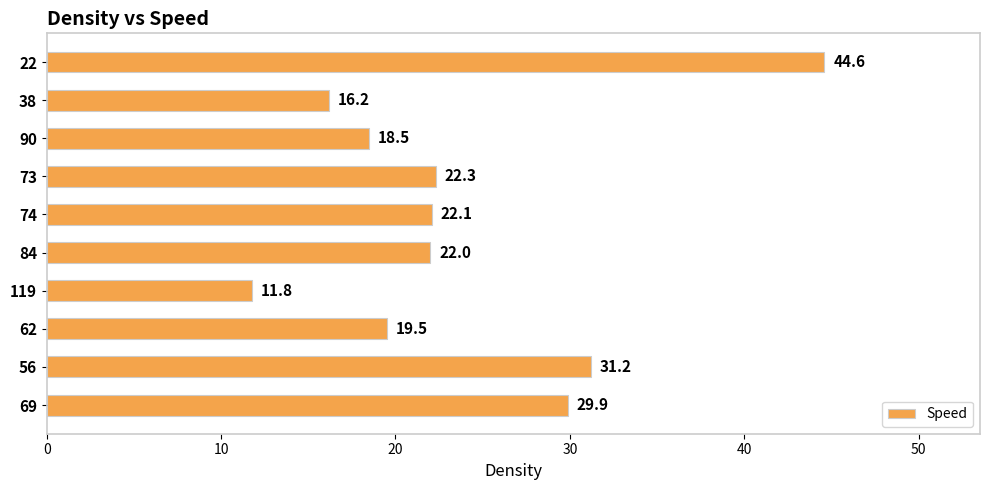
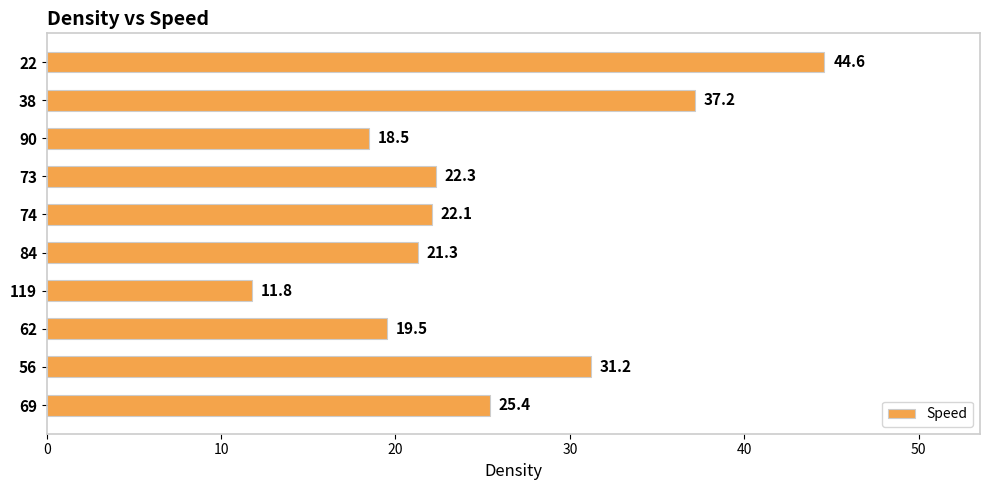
  {
    "22": 44.6,
-   "38": 16.2,
+   "38": 37.2,
    "90": 18.5,
    "73": 22.3,
    "74": 22.1,
-   "84": 22.0,
+   "84": 21.3,
    "119": 11.8,
    "62": 19.5,
    "56": 31.2,
-   "69": 29.9
+   "69": 25.4
  }
